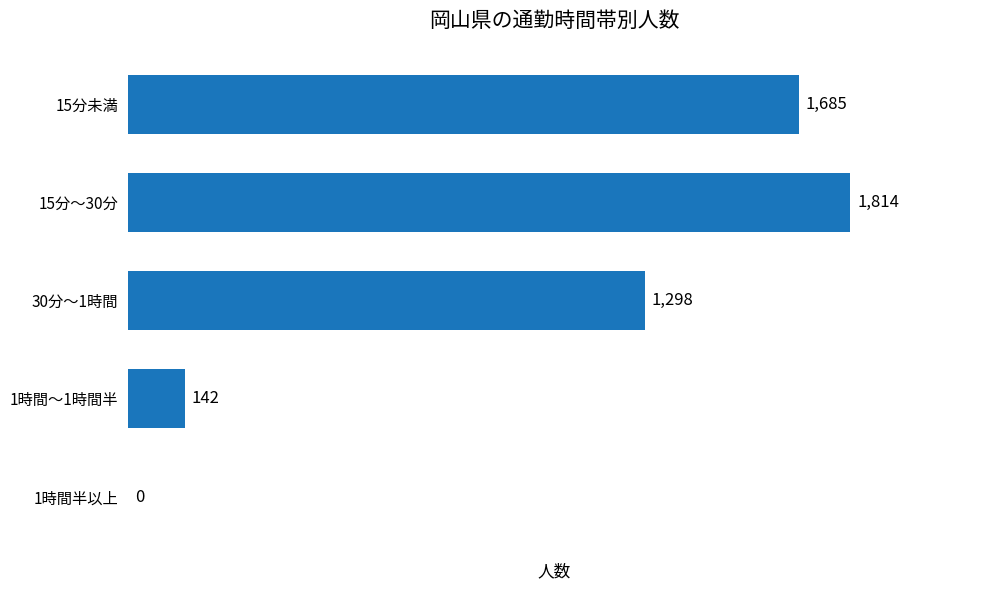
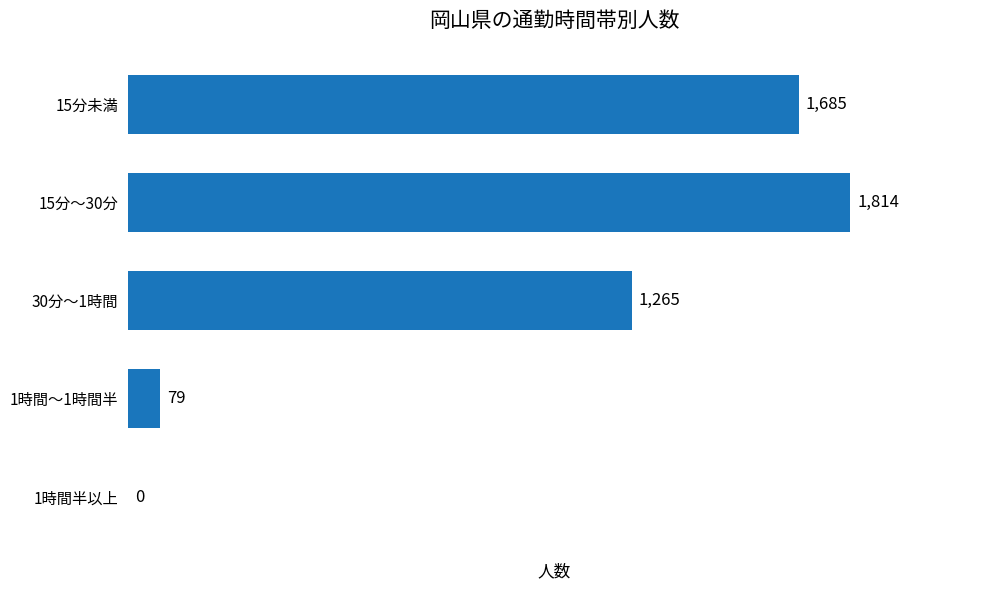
  {
    "15分未満": "1,685",
    "15分～30分": "1,814",
-   "30分～1時間": "1,298",
-   "1時間～1時間半": "142",
+   "30分～1時間": "1,265",
+   "1時間～1時間半": "79",
    "1時間半以上": "0"
  }
